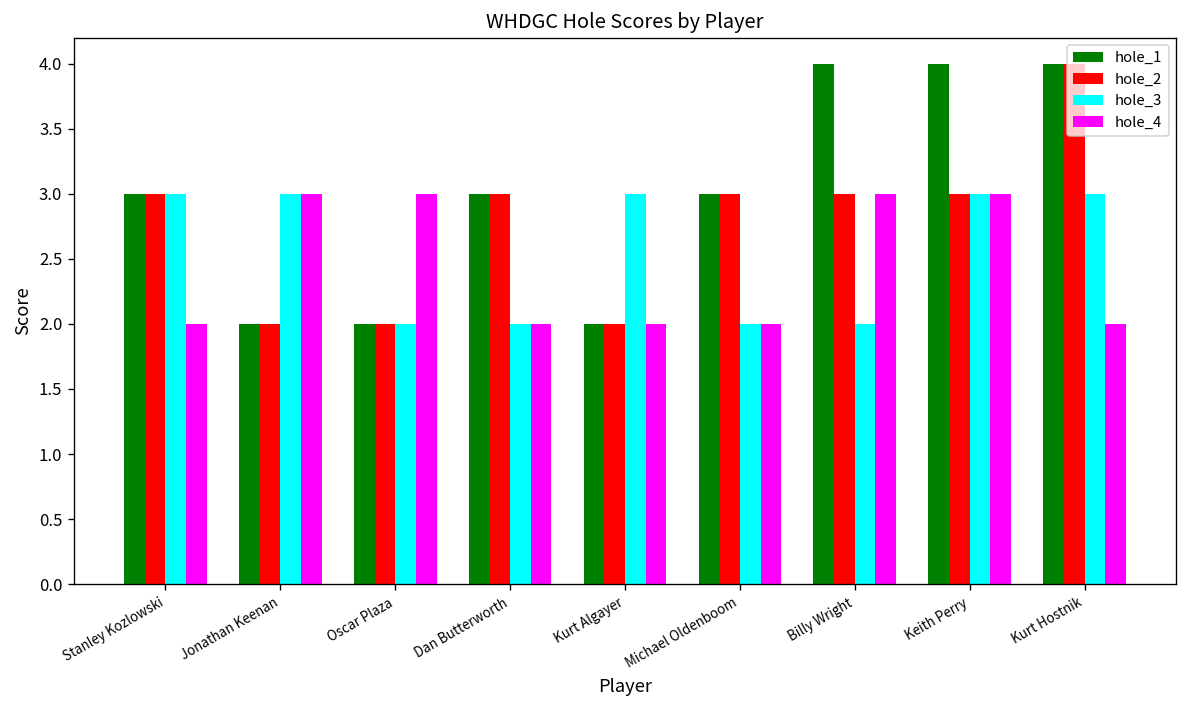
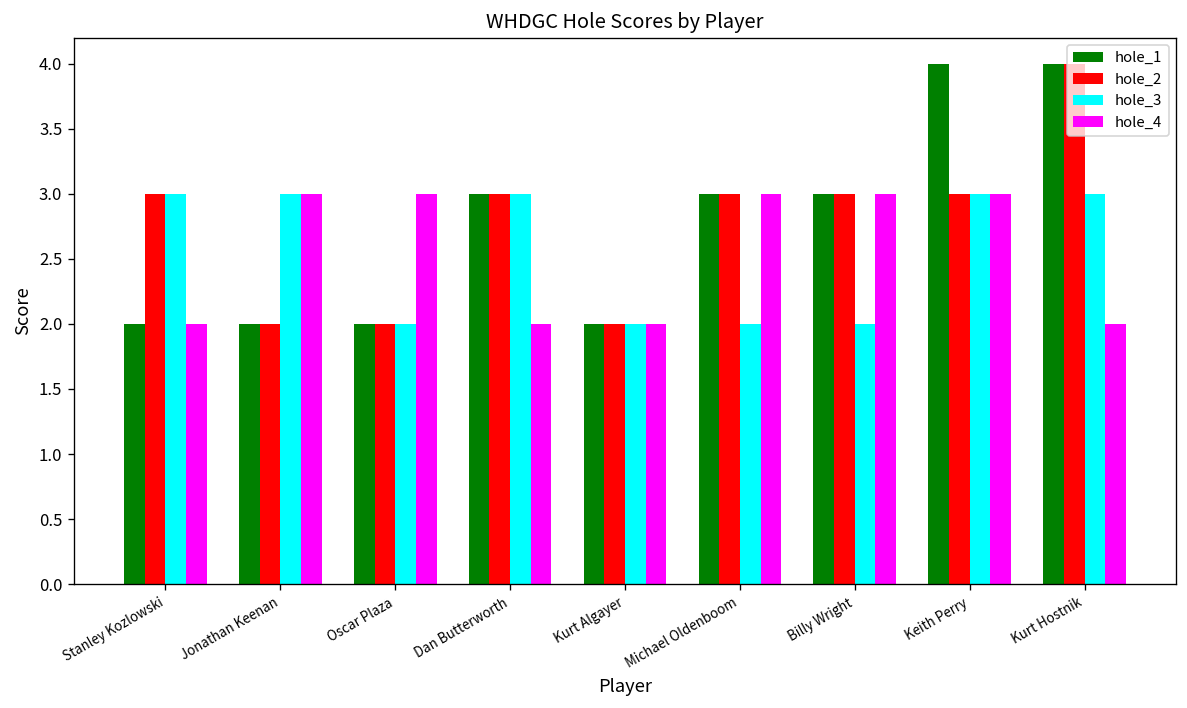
  {
    "hole_1": {
-     "Stanley Kozlowski": 3,
+     "Stanley Kozlowski": 2,
      "Jonathan Keenan": 2,
      "Oscar Plaza": 2,
      "Dan Butterworth": 3,
      "Kurt Algayer": 2,
      "Michael Oldenboom": 3,
-     "Billy Wright": 4,
+     "Billy Wright": 3,
      "Keith Perry": 4,
      "Kurt Hostnik": 4
    },
    "hole_2": {
      "Stanley Kozlowski": 3,
      "Jonathan Keenan": 2,
      "Oscar Plaza": 2,
      "Dan Butterworth": 3,
      "Kurt Algayer": 2,
      "Michael Oldenboom": 3,
      "Billy Wright": 3,
      "Keith Perry": 3
    },
    "hole_3": {
      "Stanley Kozlowski": 3,
      "Jonathan Keenan": 3,
      "Oscar Plaza": 2,
-     "Dan Butterworth": 2,
-     "Kurt Algayer": 3,
+     "Dan Butterworth": 3,
+     "Kurt Algayer": 2,
      "Michael Oldenboom": 2,
      "Billy Wright": 2,
      "Keith Perry": 3,
      "Kurt Hostnik": 3
    },
    "hole_4": {
      "Stanley Kozlowski": 2,
      "Jonathan Keenan": 3,
      "Oscar Plaza": 3,
      "Dan Butterworth": 2,
      "Kurt Algayer": 2,
-     "Michael Oldenboom": 2,
+     "Michael Oldenboom": 3,
      "Billy Wright": 3,
      "Keith Perry": 3,
      "Kurt Hostnik": 2
    }
  }
